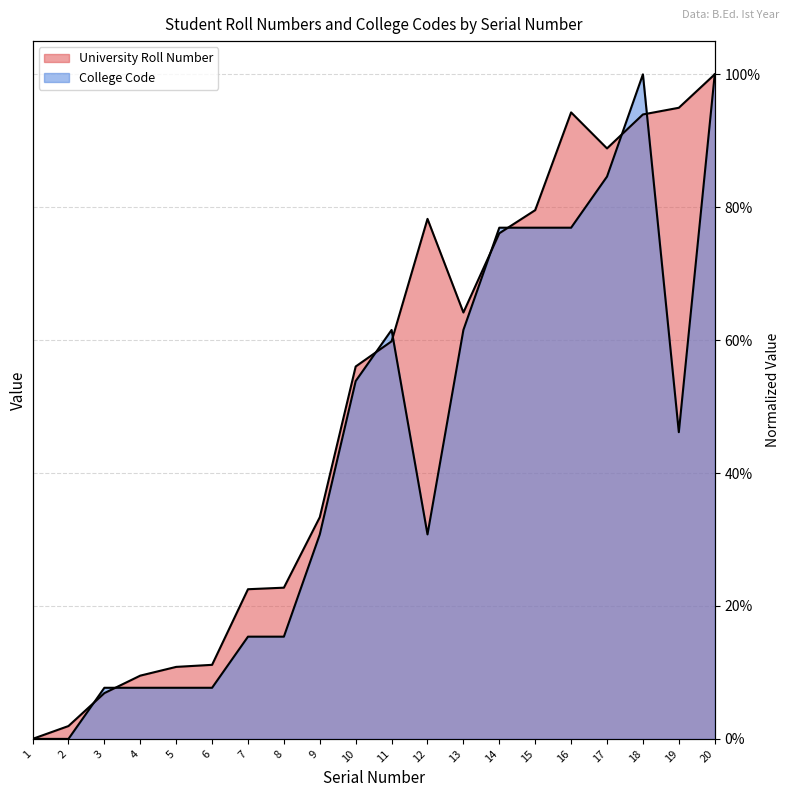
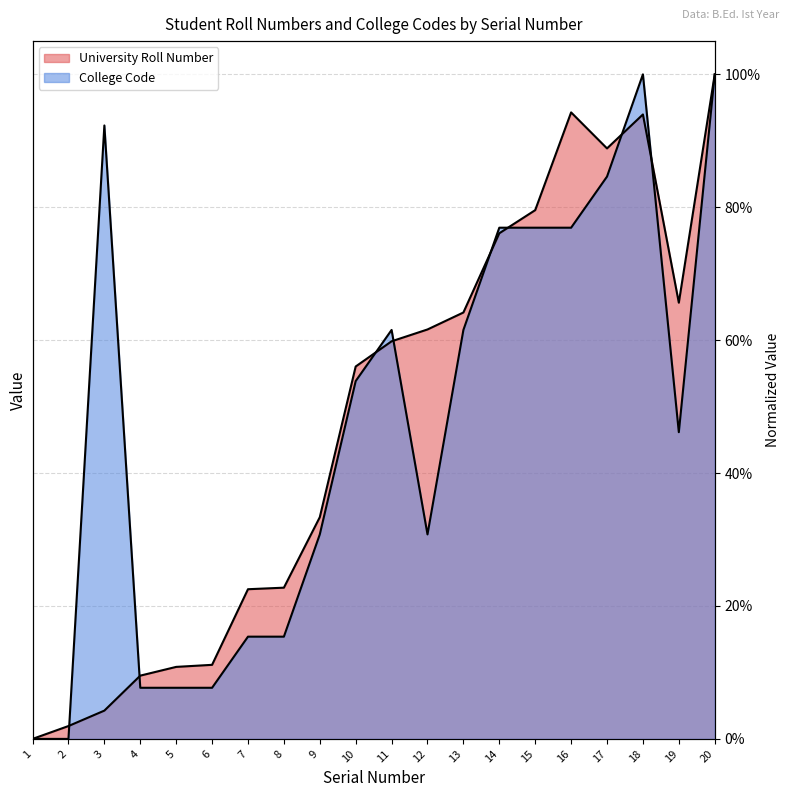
  {
    "University Roll Number": {
      "2": "2%",
-     "3": "7%",
+     "3": "4%",
      "4": "10%",
      "5": "11%",
      "6": "11%",
      "7": "23%",
      "8": "23%",
      "9": "33%",
      "10": "56%",
      "11": "60%",
-     "12": "78%",
+     "12": "62%",
      "13": "64%",
      "14": "76%",
      "15": "80%",
      "16": "94%",
      "17": "89%",
      "18": "94%",
-     "19": "95%"
+     "19": "66%"
    },
    "College Code": {
      "2": "0%",
-     "3": "8%",
+     "3": "92%",
      "4": "8%",
      "5": "8%",
      "6": "8%",
      "7": "15%",
      "8": "15%",
      "9": "31%",
      "10": "54%",
      "11": "62%",
      "12": "31%",
      "13": "62%",
      "14": "77%",
      "15": "77%",
      "16": "77%",
      "17": "85%",
      "18": "100%",
      "19": "46%"
    }
  }
